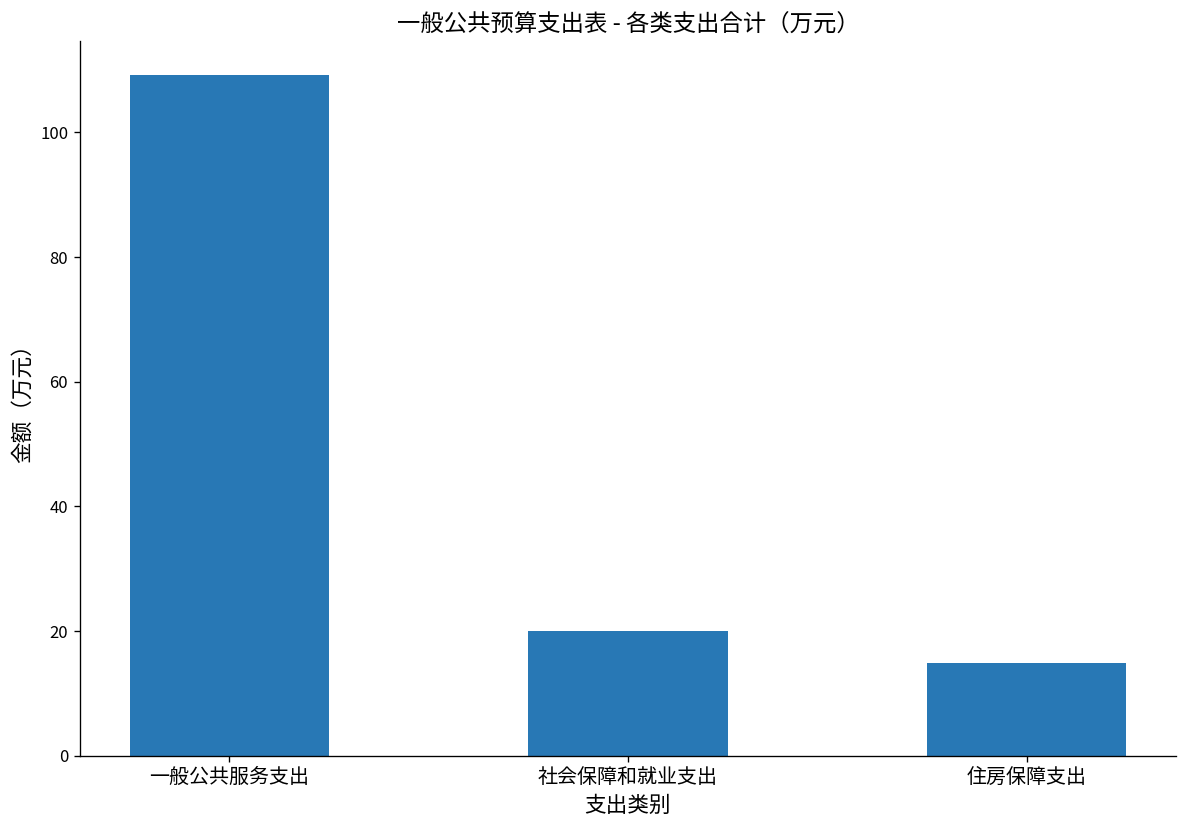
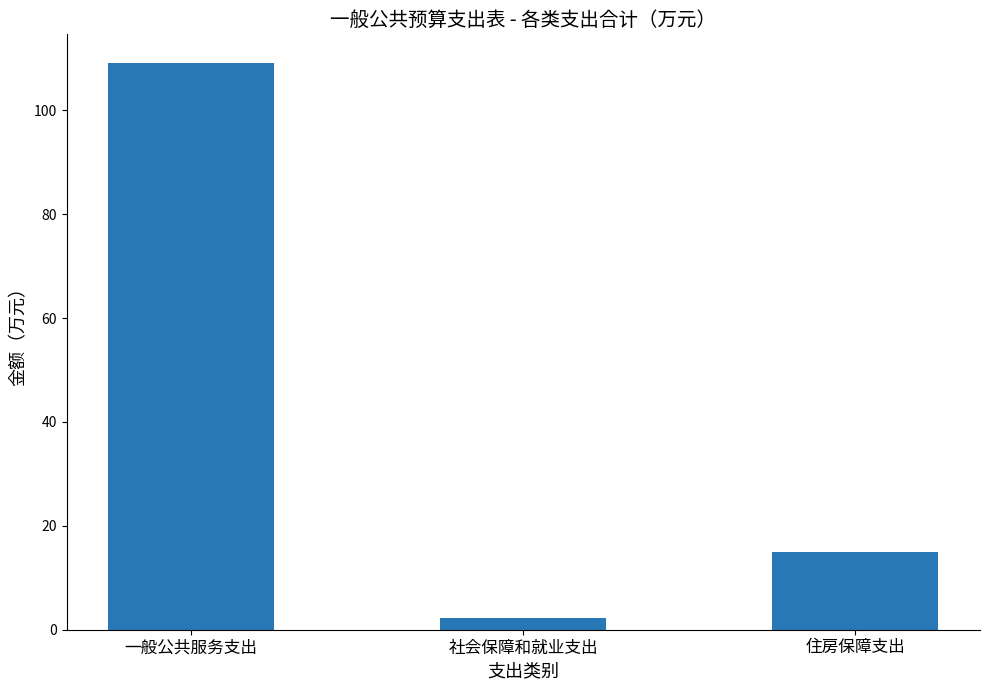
  {
    "一般公共服务支出": 109,
-   "社会保障和就业支出": 20,
+   "社会保障和就业支出": 2,
    "住房保障支出": 15
  }
